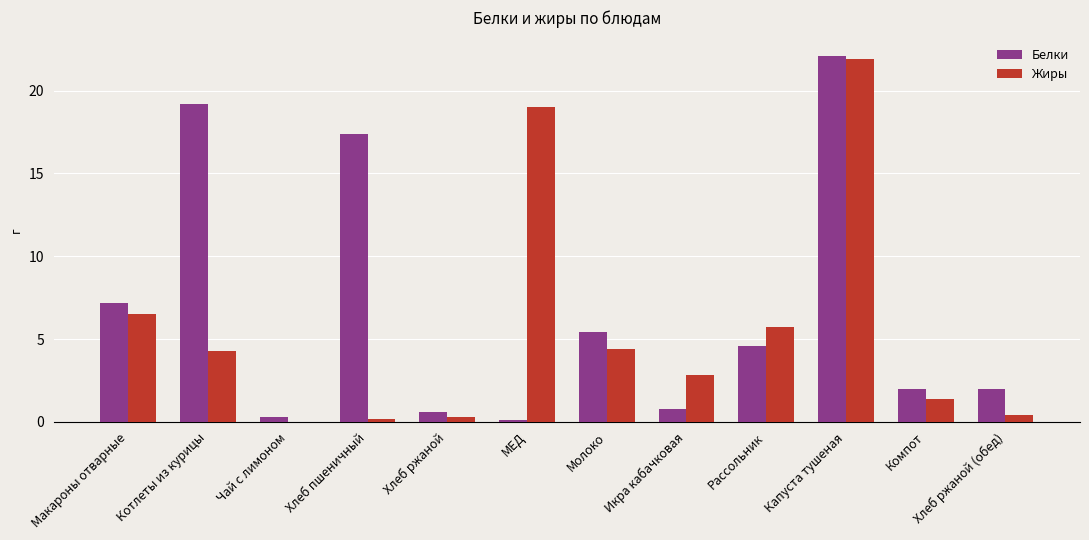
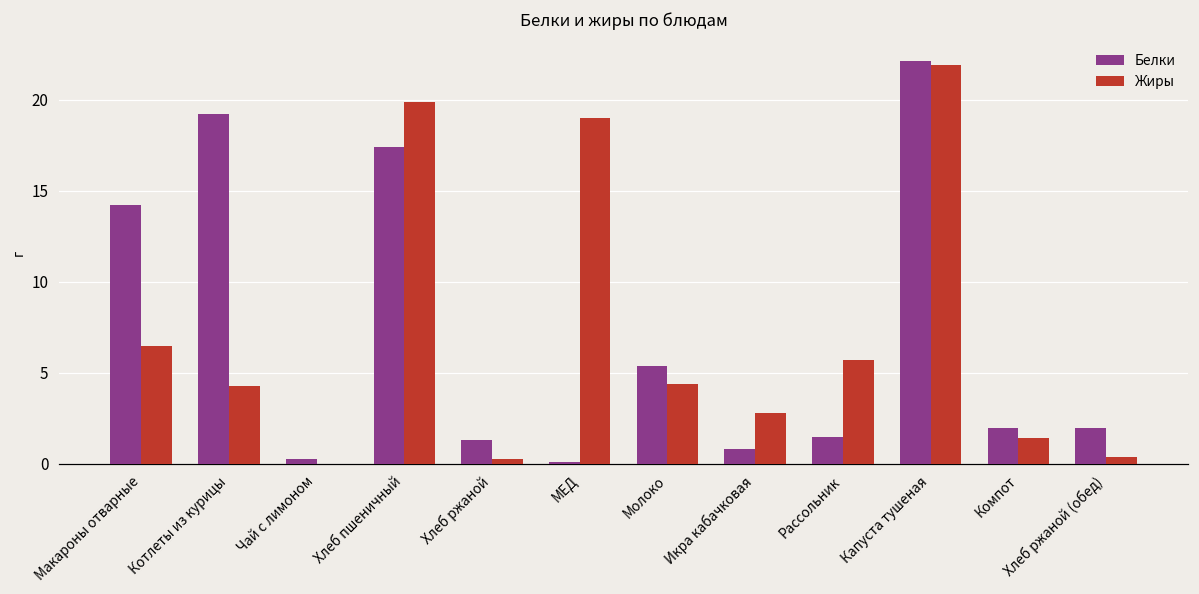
  {
    "Белки": {
-     "Макароны отварные": 7.2,
+     "Макароны отварные": 14.2,
      "Котлеты из курицы": 19.2,
      "Чай с лимоном": 0.3,
      "Хлеб пшеничный": 17.4,
-     "Хлеб ржаной": 0.6,
+     "Хлеб ржаной": 1.3,
      "Молоко": 5.4,
      "Икра кабачковая": 0.8,
-     "Рассольник": 4.6,
+     "Рассольник": 1.5,
      "Капуста тушеная": 22.1,
      "Компот": 2.0,
      "Хлеб ржаной (обед)": 2.0
    },
    "Жиры": {
      "Макароны отварные": 6.5,
      "Котлеты из курицы": 4.3,
      "Чай с лимоном": 0.0,
-     "Хлеб пшеничный": 0.2,
+     "Хлеб пшеничный": 19.9,
      "Хлеб ржаной": 0.3,
      "МЕД": 19.0,
      "Молоко": 4.4,
      "Икра кабачковая": 2.8,
      "Рассольник": 5.7,
      "Капуста тушеная": 21.9,
      "Компот": 1.4,
      "Хлеб ржаной (обед)": 0.4
    }
  }
